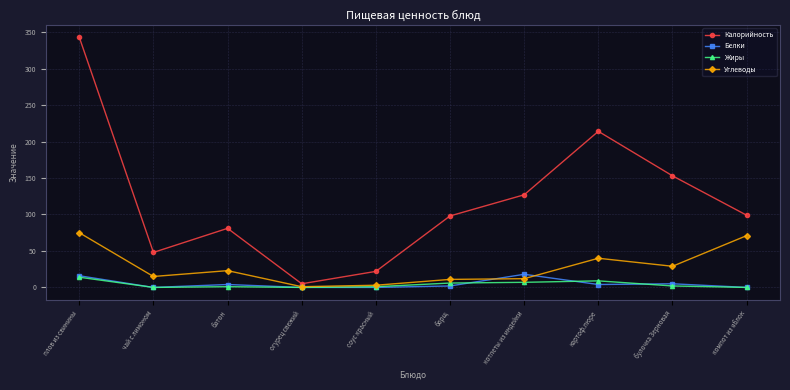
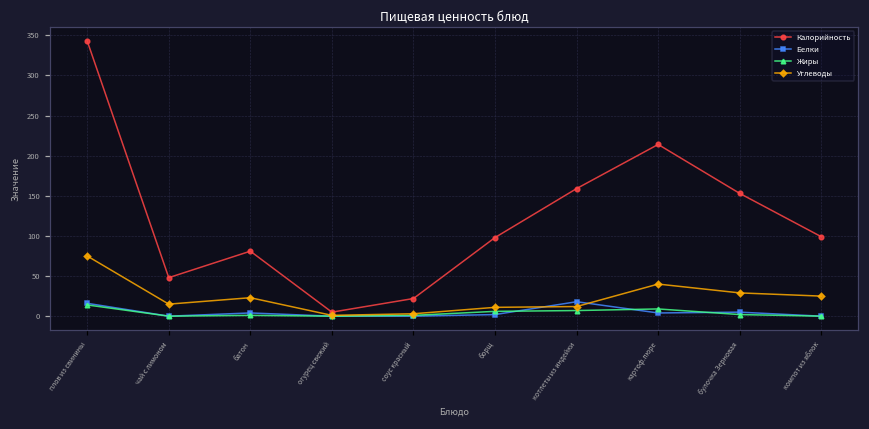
  {
    "Калорийность": {
      "плов из свинины": 340,
      "чай с лимоном": 50,
      "батон": 80,
      "огурец свежий": 10,
      "соус красный": 20,
      "борщ": 100,
-     "котлеты из индейки": 130,
+     "котлеты из индейки": 160,
      "картоф.пюре": 210,
      "булочка Зерновая": 150,
      "компот из яблок": 100
    },
    "Белки": {
      "борщ": 0,
      "котлеты из индейки": 20,
      "картоф.пюре": 0
    },
    "Жиры": {
      "борщ": 10,
      "котлеты из индейки": 10,
      "картоф.пюре": 10
    },
    "Углеводы": {
      "плов из свинины": 80,
      "чай с лимоном": 20,
      "батон": 20,
      "борщ": 10,
      "котлеты из индейки": 10,
      "картоф.пюре": 40,
      "булочка Зерновая": 30,
-     "компот из яблок": 70
+     "компот из яблок": 30
    }
  }
